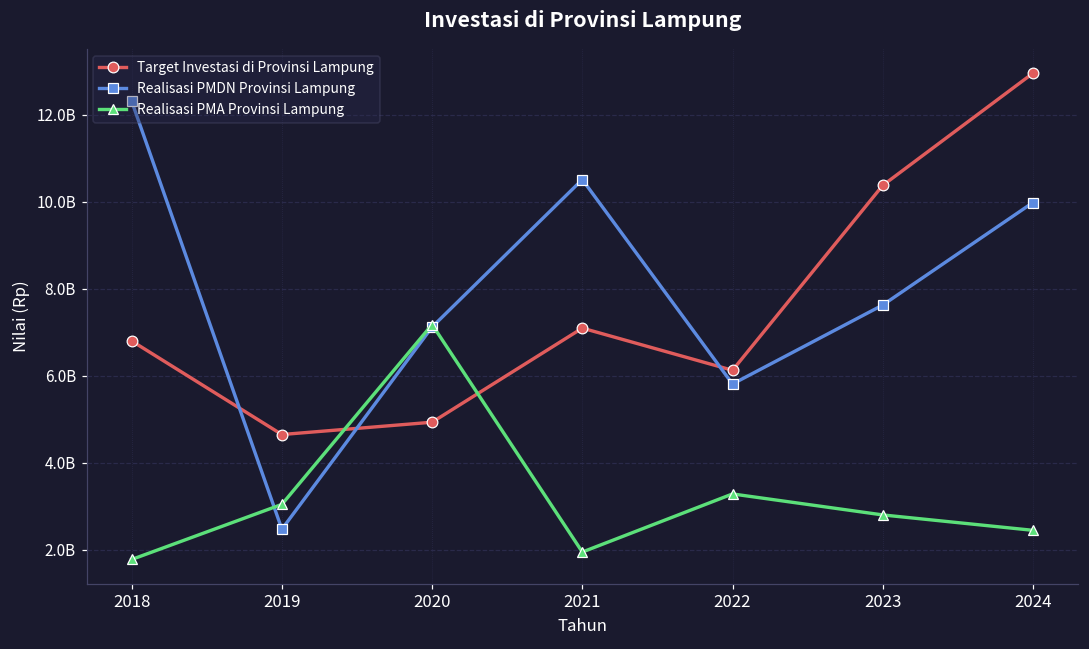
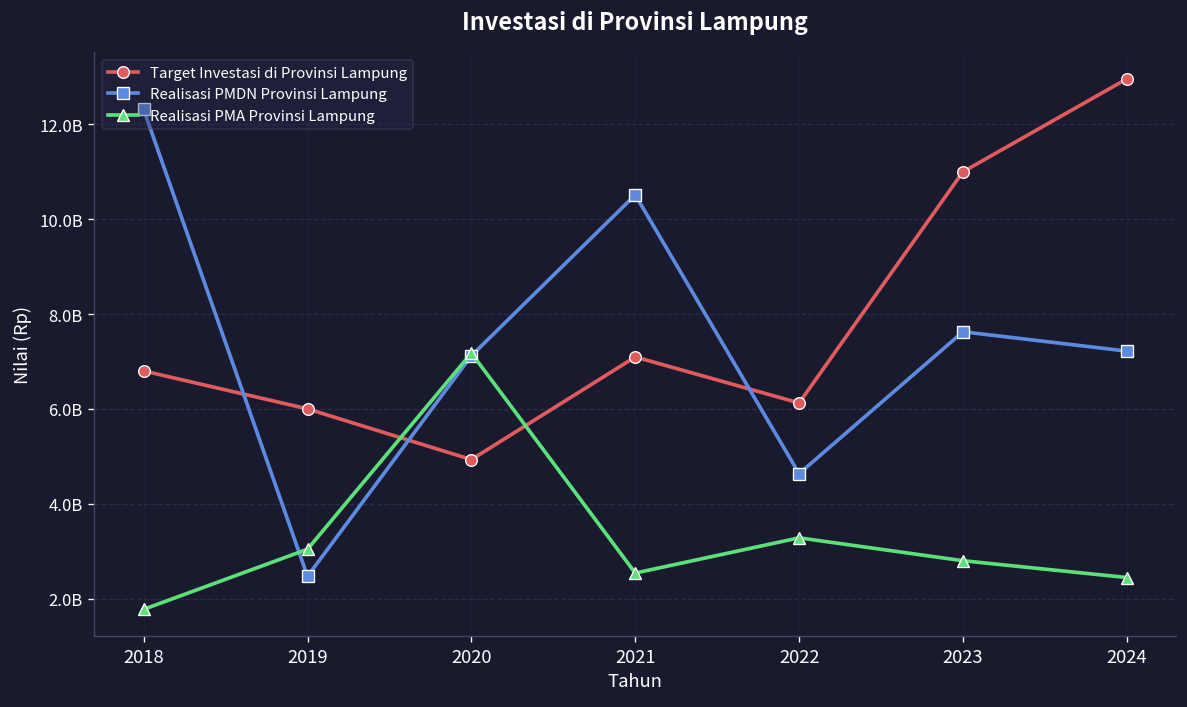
  {
    "Target Investasi di Provinsi Lampung": {
      "2018": 6800000000,
-     "2019": 4600000000,
+     "2019": 6000000000,
      "2020": 4900000000,
      "2021": 7100000000,
      "2022": 6100000000,
-     "2023": 10400000000,
+     "2023": 11000000000,
      "2024": 13000000000
    },
    "Realisasi PMDN Provinsi Lampung": {
      "2019": 2500000000,
      "2021": 10500000000,
-     "2022": 5800000000,
+     "2022": 4600000000,
      "2023": 7600000000,
-     "2024": 10000000000
+     "2024": 7200000000
    },
    "Realisasi PMA Provinsi Lampung": {
      "2018": 1800000000,
      "2019": 3000000000,
-     "2021": 1900000000,
+     "2021": 2500000000,
      "2022": 3300000000,
      "2023": 2800000000,
      "2024": 2400000000
    }
  }
